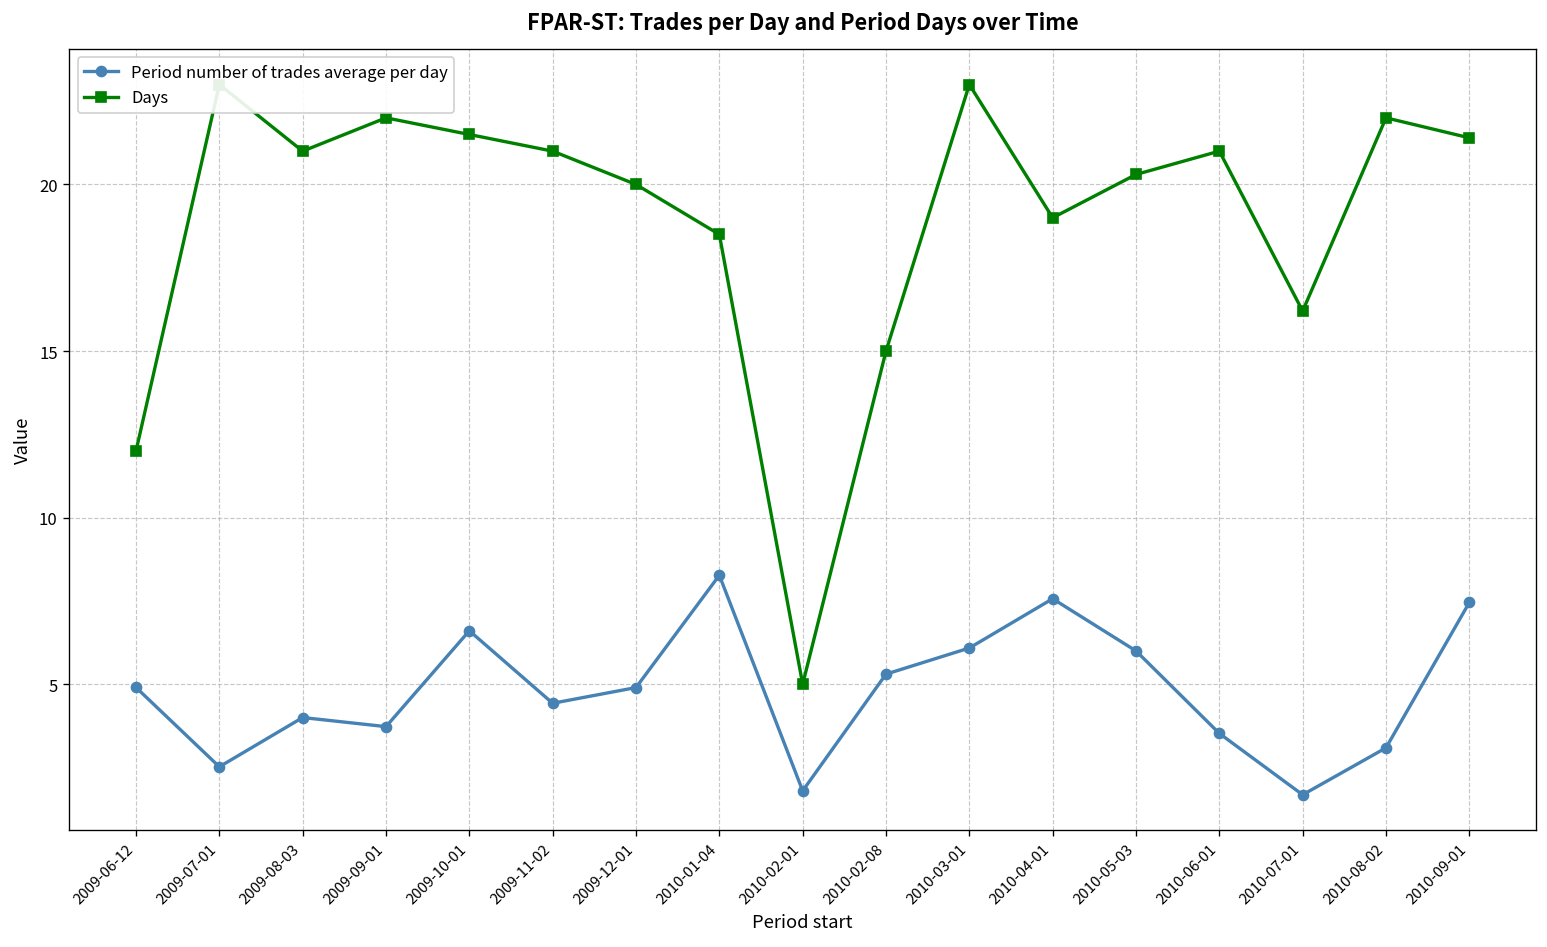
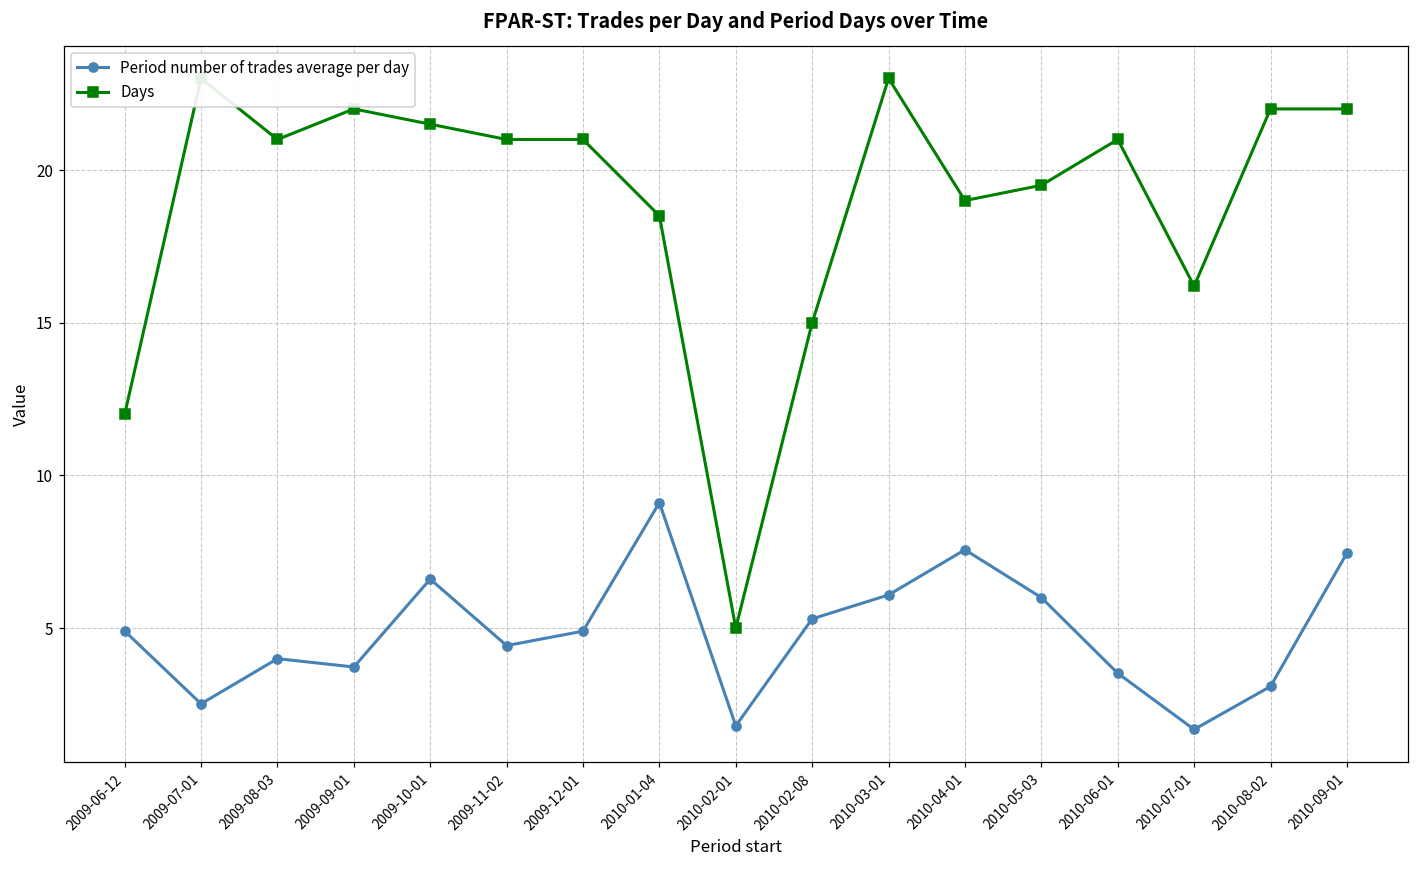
  {
    "Period number of trades average per day": {
      "2009-06-12": 4.9,
      "2009-07-01": 2.5,
      "2009-08-03": 4.0,
      "2009-09-01": 3.7,
      "2009-10-01": 6.6,
      "2009-11-02": 4.4,
      "2009-12-01": 4.9,
-     "2010-01-04": 8.3,
+     "2010-01-04": 9.1,
      "2010-02-01": 1.8,
      "2010-02-08": 5.3,
      "2010-03-01": 6.1,
      "2010-04-01": 7.6,
      "2010-05-03": 6.0,
      "2010-06-01": 3.5,
      "2010-07-01": 1.7,
      "2010-08-02": 3.1,
      "2010-09-01": 7.5
    },
    "Days": {
      "2009-06-12": 12.0,
      "2009-08-03": 21.0,
      "2009-09-01": 22.0,
      "2009-10-01": 21.5,
      "2009-11-02": 21.0,
-     "2009-12-01": 20,
+     "2009-12-01": 21,
      "2010-01-04": 18.5,
      "2010-02-01": 5.0,
      "2010-02-08": 15.0,
      "2010-03-01": 23.0,
      "2010-04-01": 19.0,
-     "2010-05-03": 20.3,
+     "2010-05-03": 19.5,
      "2010-06-01": 21.0,
      "2010-07-01": 16.2,
      "2010-08-02": 22.0,
-     "2010-09-01": 21.4
+     "2010-09-01": 22.0
    }
  }
